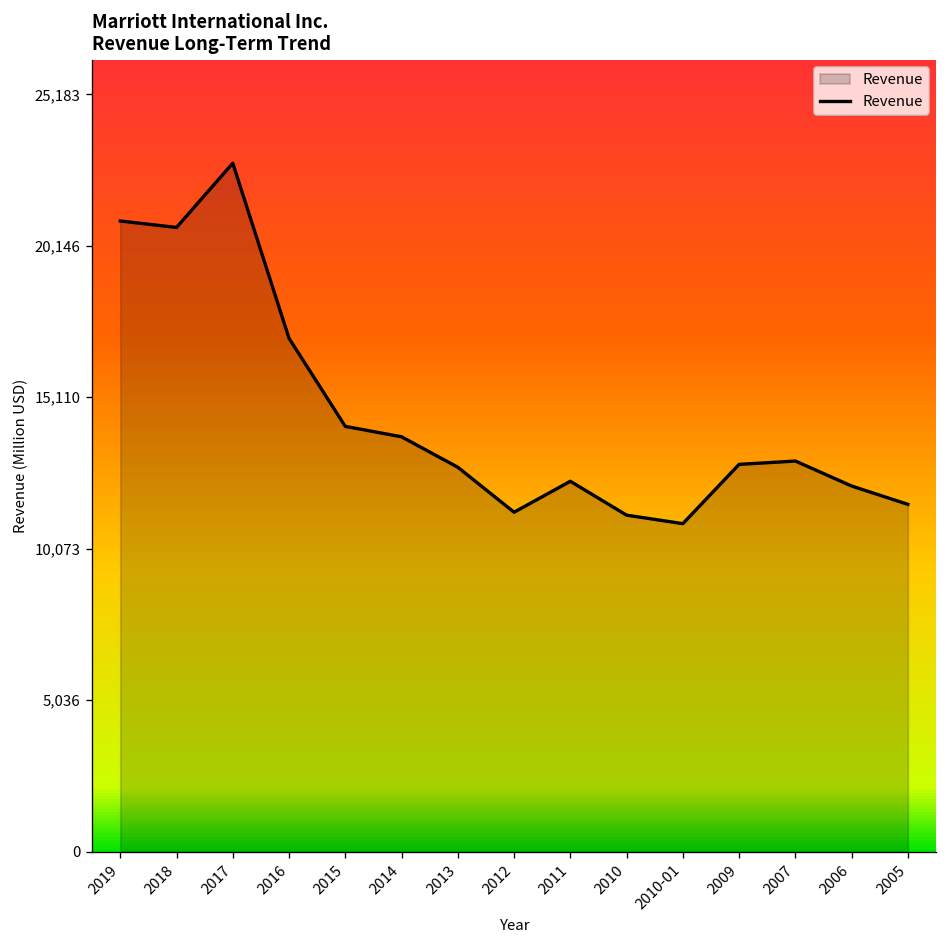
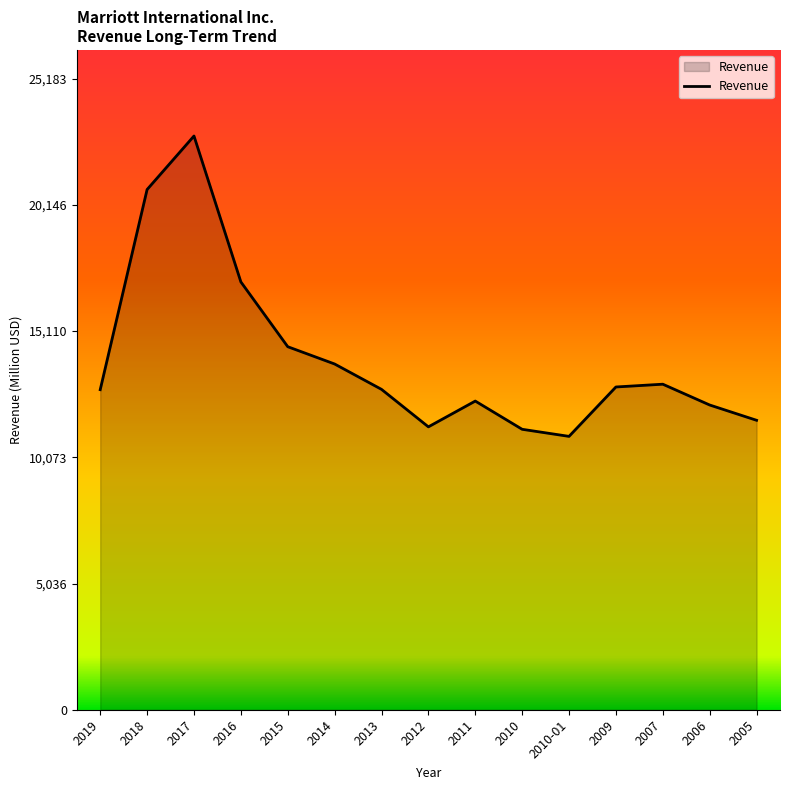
  {
-   "2019": "21,000",
+   "2019": "12,800",
    "2018": "20,800",
    "2017": "22,900",
    "2016": "17,100",
-   "2015": "14,100",
+   "2015": "14,500",
    "2014": "13,800",
    "2013": "12,800",
    "2012": "11,300",
    "2011": "12,300",
    "2010": "11,200",
    "2010-01": "10,900",
    "2009": "12,900",
    "2007": "13,000",
    "2006": "12,200",
    "2005": "11,600"
  }
